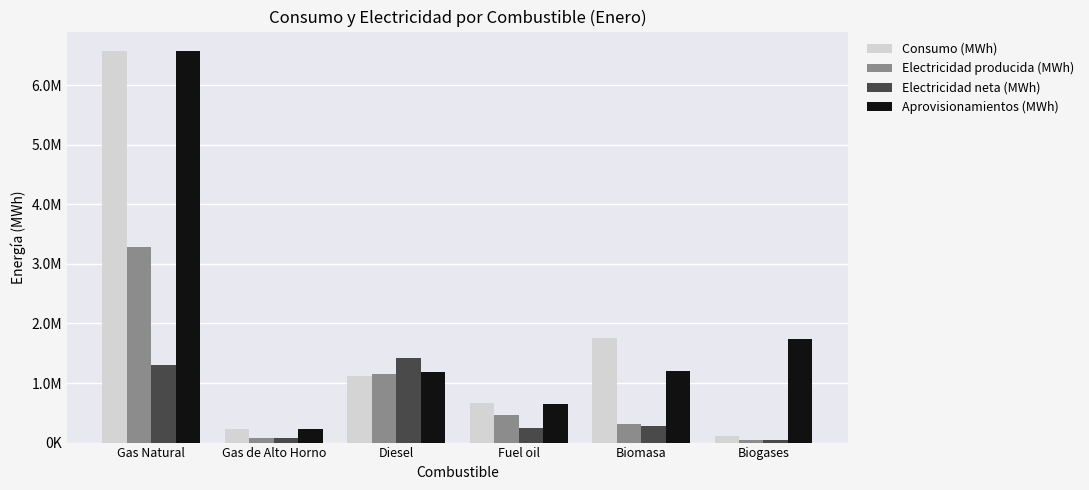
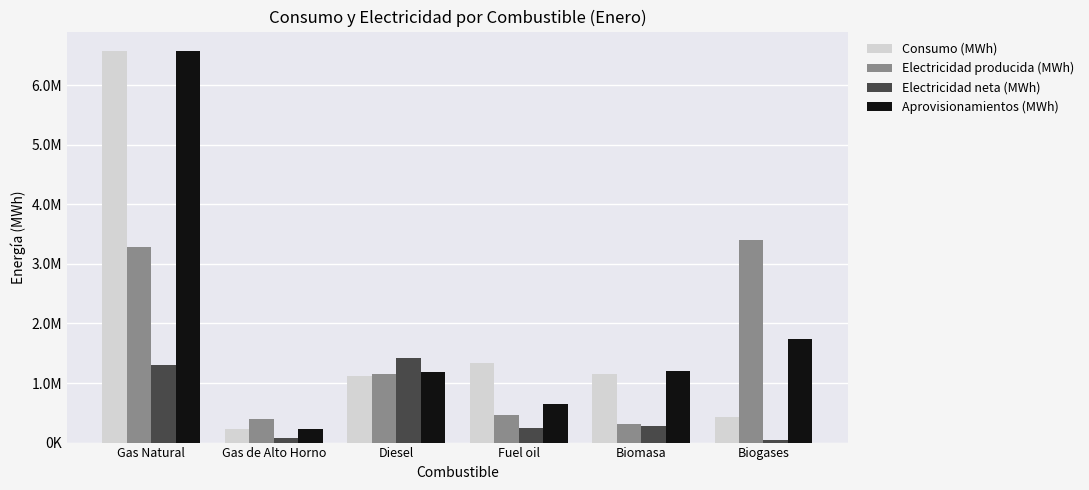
  {
    "Consumo (MWh)": {
      "Gas Natural": 6600000,
      "Gas de Alto Horno": 200000,
      "Diesel": 1100000,
-     "Fuel oil": 700000,
-     "Biomasa": 1800000,
-     "Biogases": 100000
+     "Fuel oil": 1300000,
+     "Biomasa": 1100000,
+     "Biogases": 400000
    },
    "Electricidad producida (MWh)": {
      "Gas Natural": 3300000,
-     "Gas de Alto Horno": 100000,
+     "Gas de Alto Horno": 400000,
      "Diesel": 1200000,
      "Fuel oil": 500000,
      "Biomasa": 300000,
-     "Biogases": 0
+     "Biogases": 3400000
    },
    "Electricidad neta (MWh)": {
      "Gas Natural": 1300000,
      "Gas de Alto Horno": 100000,
      "Diesel": 1400000,
      "Fuel oil": 200000,
      "Biomasa": 300000
    },
    "Aprovisionamientos (MWh)": {
      "Gas Natural": 6600000,
      "Gas de Alto Horno": 200000,
      "Diesel": 1200000,
      "Fuel oil": 700000,
      "Biomasa": 1200000,
      "Biogases": 1700000
    }
  }
